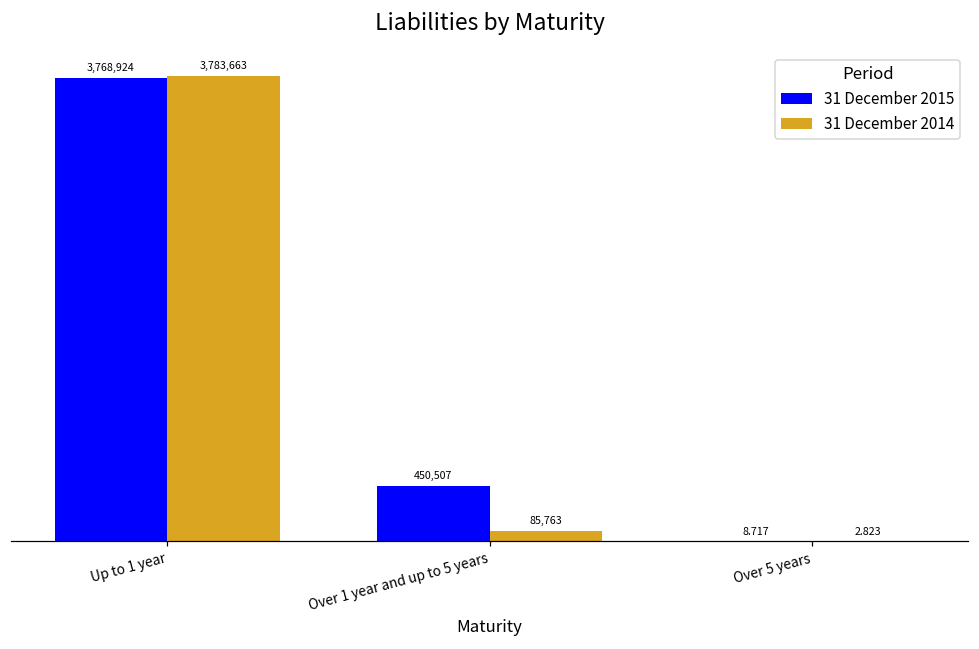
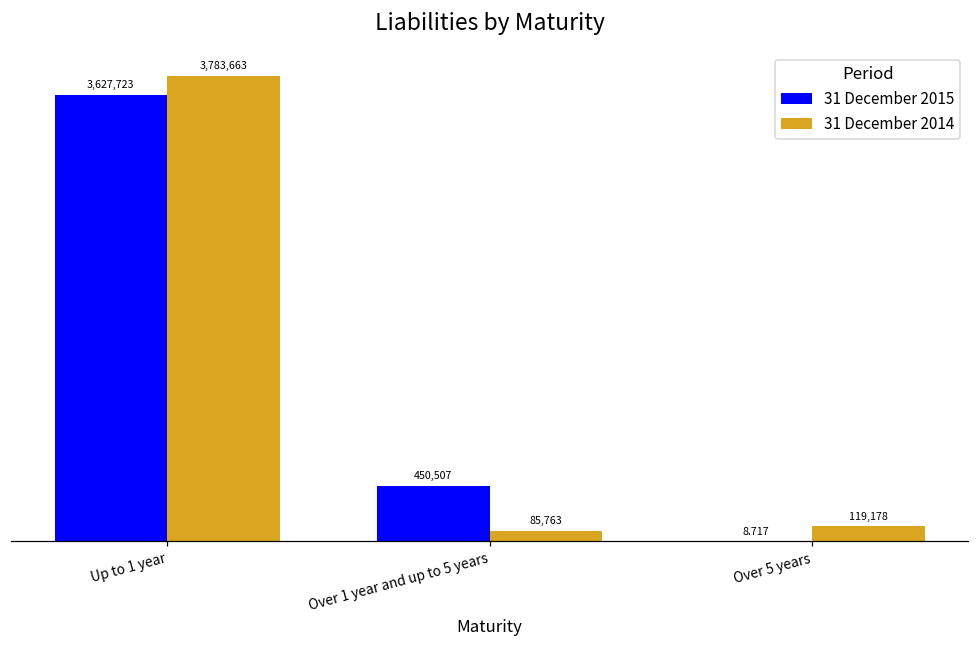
  {
    "31 December 2015": {
-     "Up to 1 year": "3,768,924",
+     "Up to 1 year": "3,627,723",
      "Over 1 year and up to 5 years": "450,507",
      "Over 5 years": "8.717"
    },
    "31 December 2014": {
      "Up to 1 year": "3,783,663",
      "Over 1 year and up to 5 years": "85,763",
-     "Over 5 years": "2.823"
+     "Over 5 years": "119,178"
    }
  }
